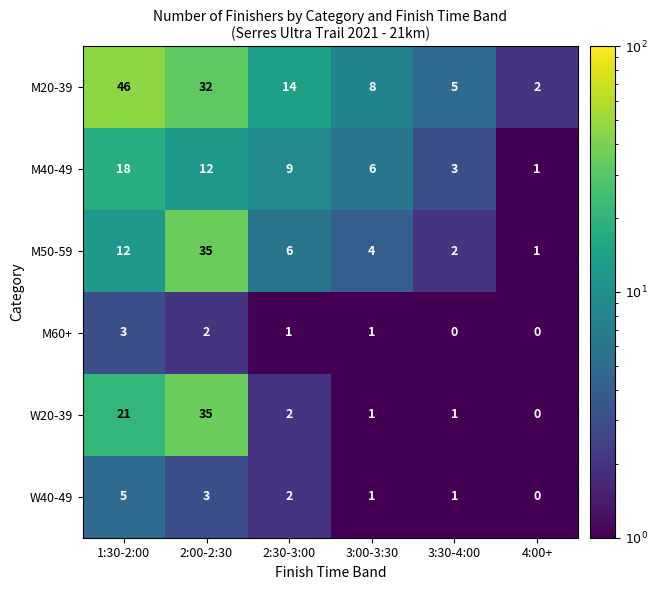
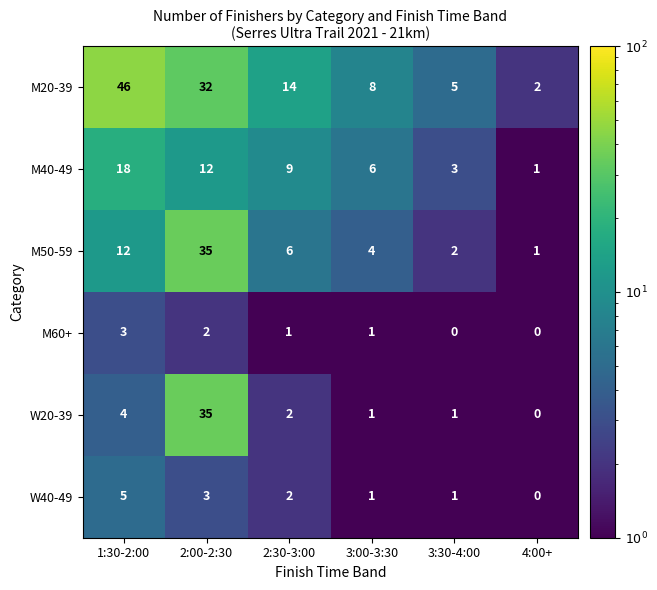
  {
    "M20-39": {
      "1:30-2:00": 46,
      "2:00-2:30": 32,
      "2:30-3:00": 14,
      "3:00-3:30": 8,
      "3:30-4:00": 5,
      "4:00+": 2
    },
    "M40-49": {
      "1:30-2:00": 18,
      "2:00-2:30": 12,
      "2:30-3:00": 9,
      "3:00-3:30": 6,
      "3:30-4:00": 3,
      "4:00+": 1
    },
    "M50-59": {
      "1:30-2:00": 12,
      "2:00-2:30": 35,
      "2:30-3:00": 6,
      "3:00-3:30": 4,
      "3:30-4:00": 2,
      "4:00+": 1
    },
    "M60+": {
      "1:30-2:00": 3,
      "2:00-2:30": 2,
      "2:30-3:00": 1,
      "3:00-3:30": 1,
      "3:30-4:00": 0,
      "4:00+": 0
    },
    "W20-39": {
-     "1:30-2:00": 21,
+     "1:30-2:00": 4,
      "2:00-2:30": 35,
      "2:30-3:00": 2,
      "3:00-3:30": 1,
      "3:30-4:00": 1,
      "4:00+": 0
    },
    "W40-49": {
      "1:30-2:00": 5,
      "2:00-2:30": 3,
      "2:30-3:00": 2,
      "3:00-3:30": 1,
      "3:30-4:00": 1,
      "4:00+": 0
    }
  }
